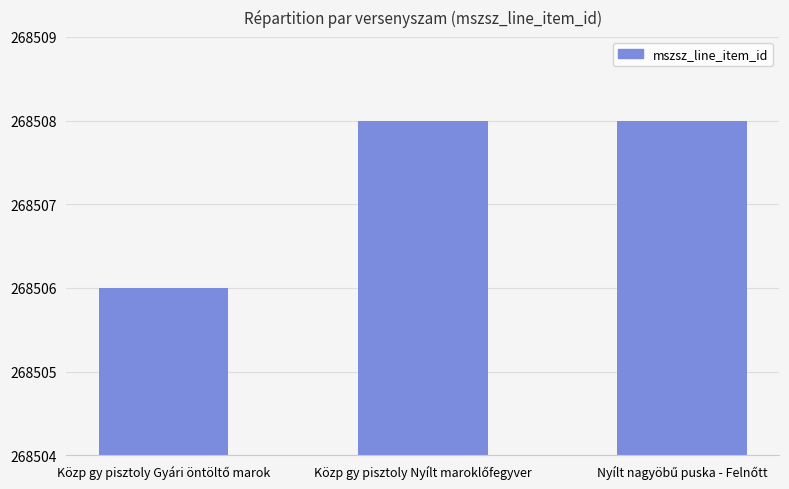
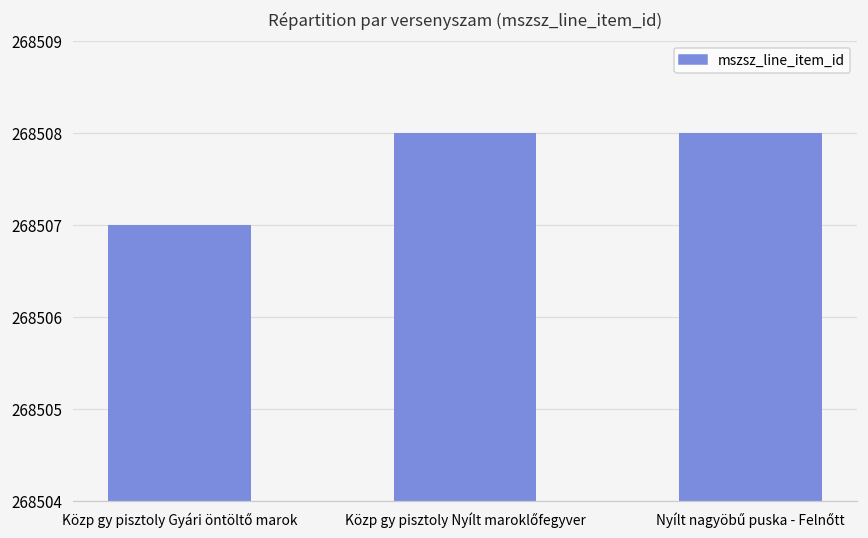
  {
-   "Közp gy pisztoly Gyári öntöltő marok": 268506,
+   "Közp gy pisztoly Gyári öntöltő marok": 268507,
    "Közp gy pisztoly Nyílt maroklőfegyver": 268508,
    "Nyílt nagyöbű puska - Felnőtt": 268508
  }
